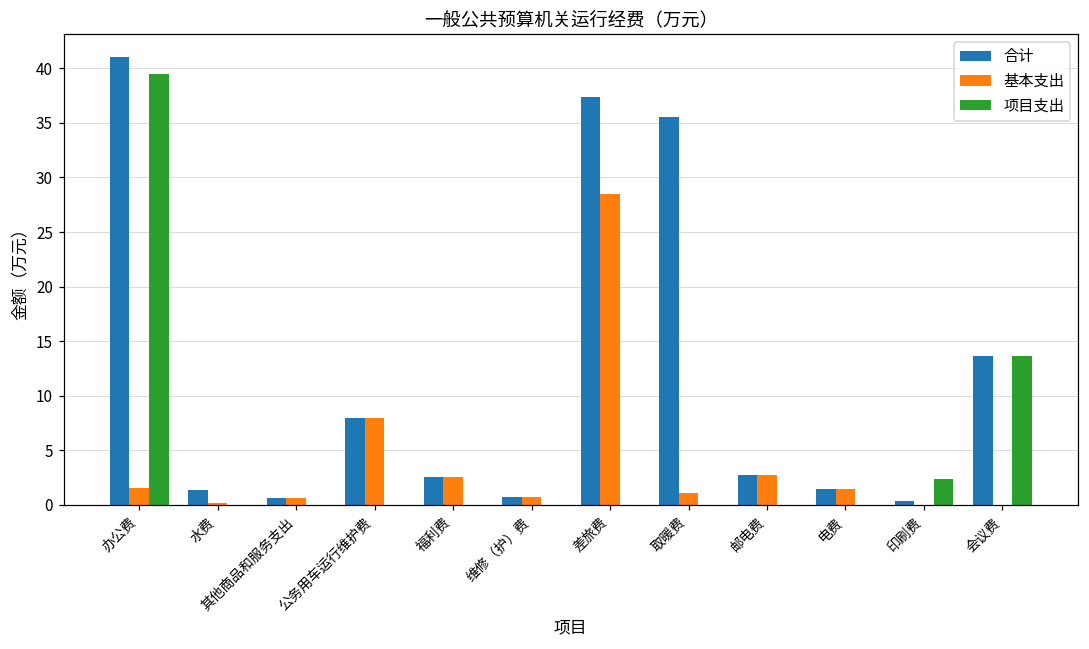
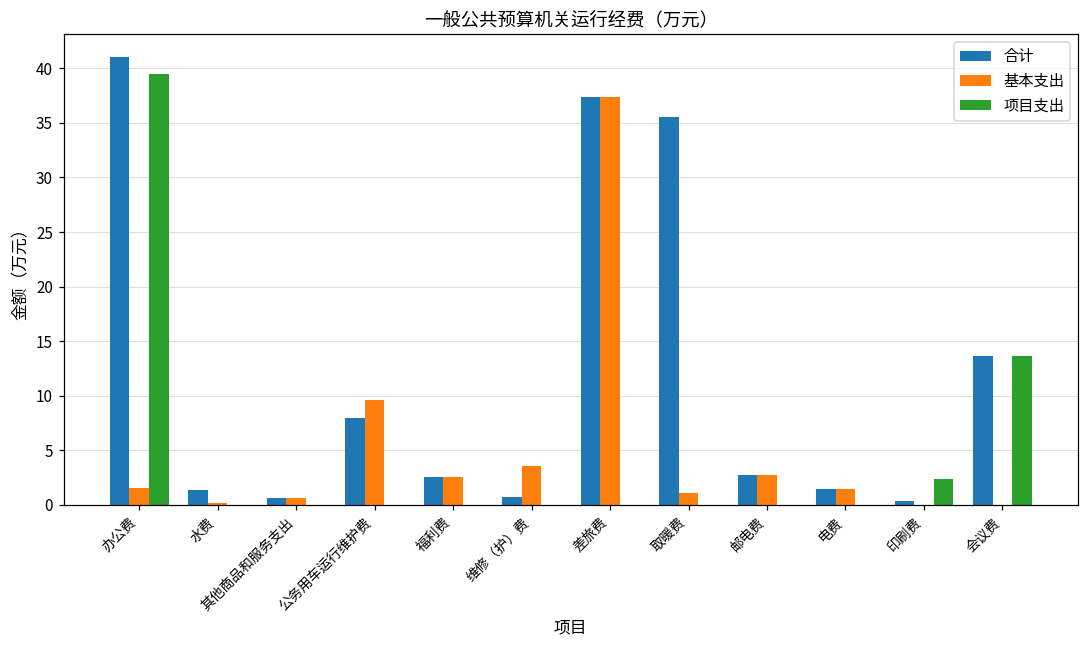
  {
    "合计": {
      "办公费": 41,
      "水费": 1,
      "其他商品和服务支出": 1,
      "公务用车运行维护费": 8,
      "福利费": 3,
      "维修（护）费": 1,
      "差旅费": 37,
      "取暖费": 36,
      "邮电费": 3,
      "电费": 1,
      "印刷费": 0,
      "会议费": 14
    },
    "基本支出": {
      "办公费": 2,
      "其他商品和服务支出": 1,
-     "公务用车运行维护费": 8,
+     "公务用车运行维护费": 10,
      "福利费": 3,
-     "维修（护）费": 1,
-     "差旅费": 29,
+     "维修（护）费": 4,
+     "差旅费": 37,
      "取暖费": 1,
      "邮电费": 3,
      "电费": 1,
      "印刷费": 0,
      "会议费": 0
    },
    "项目支出": {
      "办公费": 40,
      "水费": 0,
      "其他商品和服务支出": 0,
      "公务用车运行维护费": 0,
      "福利费": 0,
      "维修（护）费": 0,
      "差旅费": 0,
      "取暖费": 0,
      "邮电费": 0,
      "电费": 0,
      "印刷费": 2,
      "会议费": 14
    }
  }
